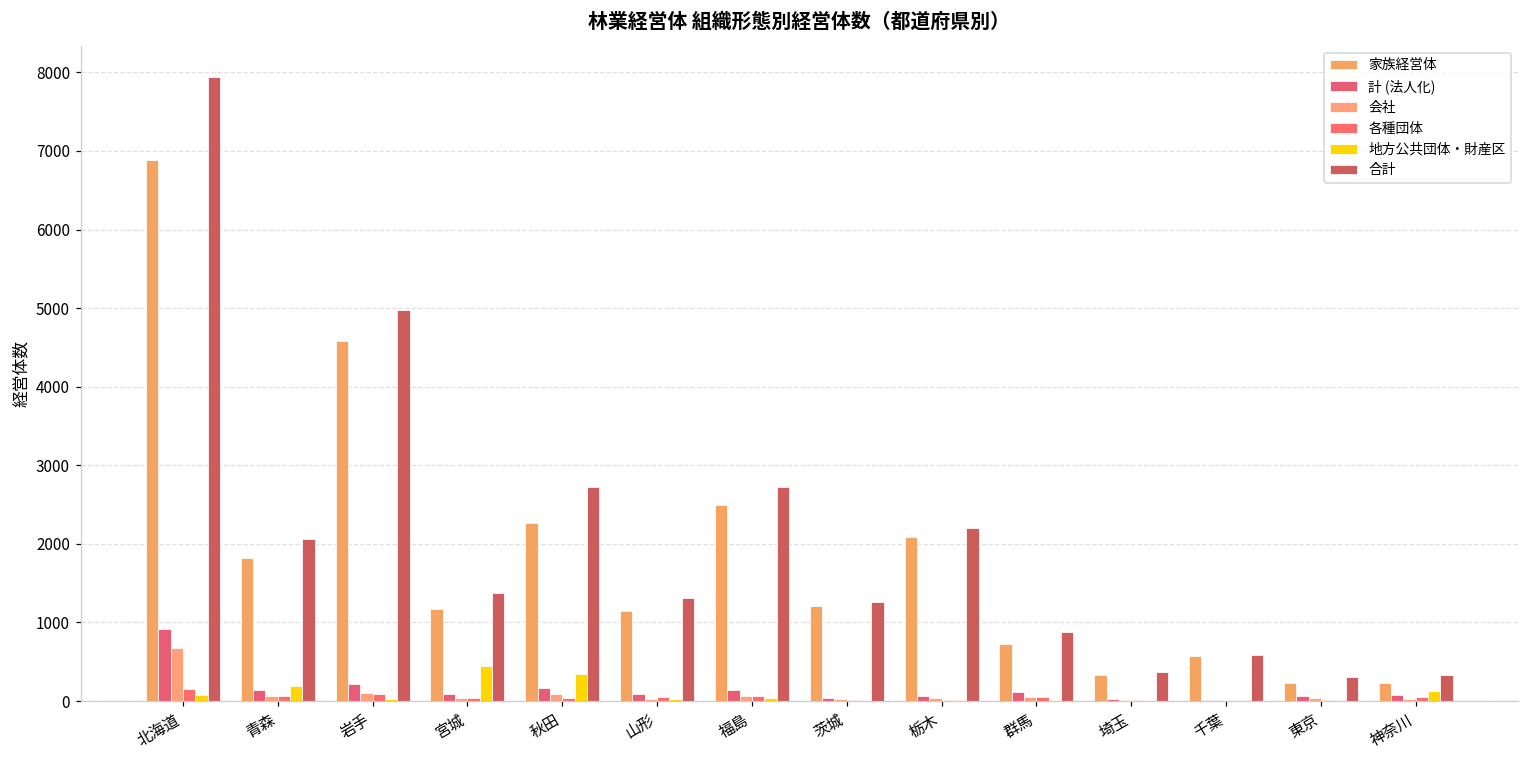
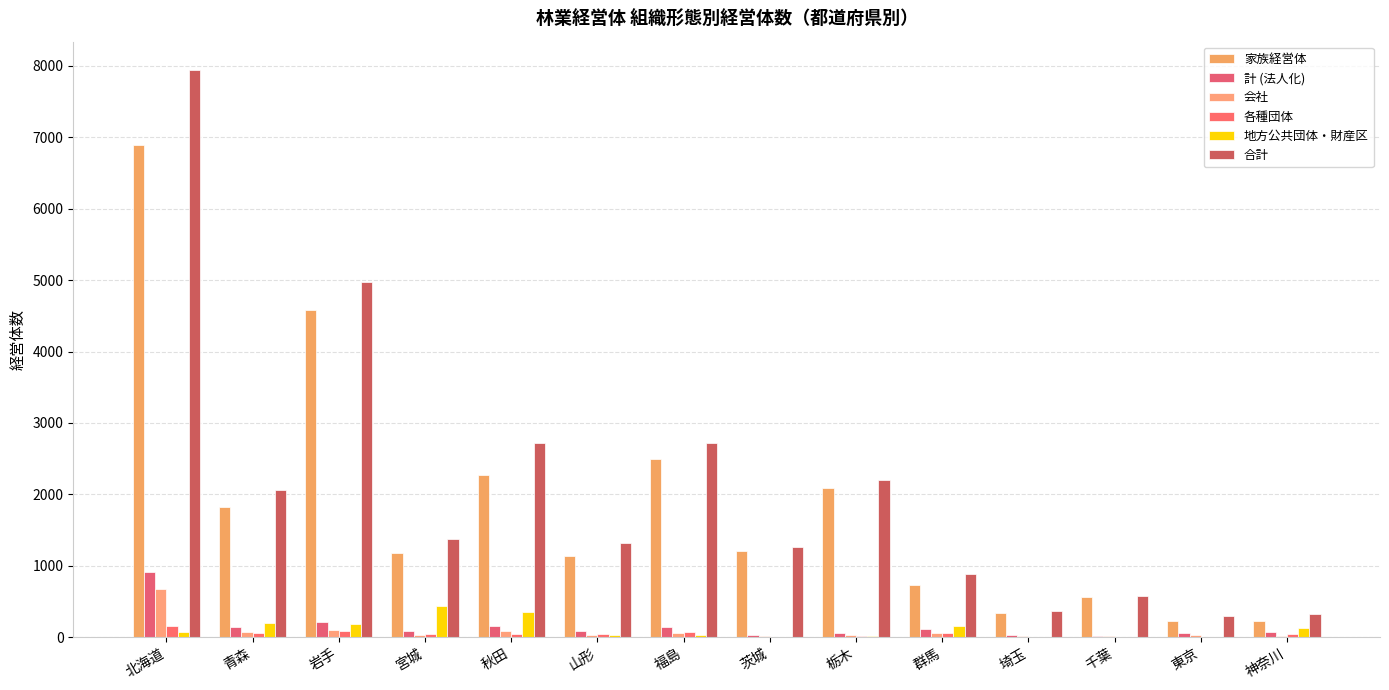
  {
    "地方公共団体・財産区": {
      "北海道": 100,
      "青森": 200,
-     "岩手": 0,
+     "岩手": 200,
      "宮城": 400,
      "秋田": 300,
-     "群馬": 0,
+     "群馬": 200,
      "千葉": 0,
      "神奈川": 100
    }
  }
